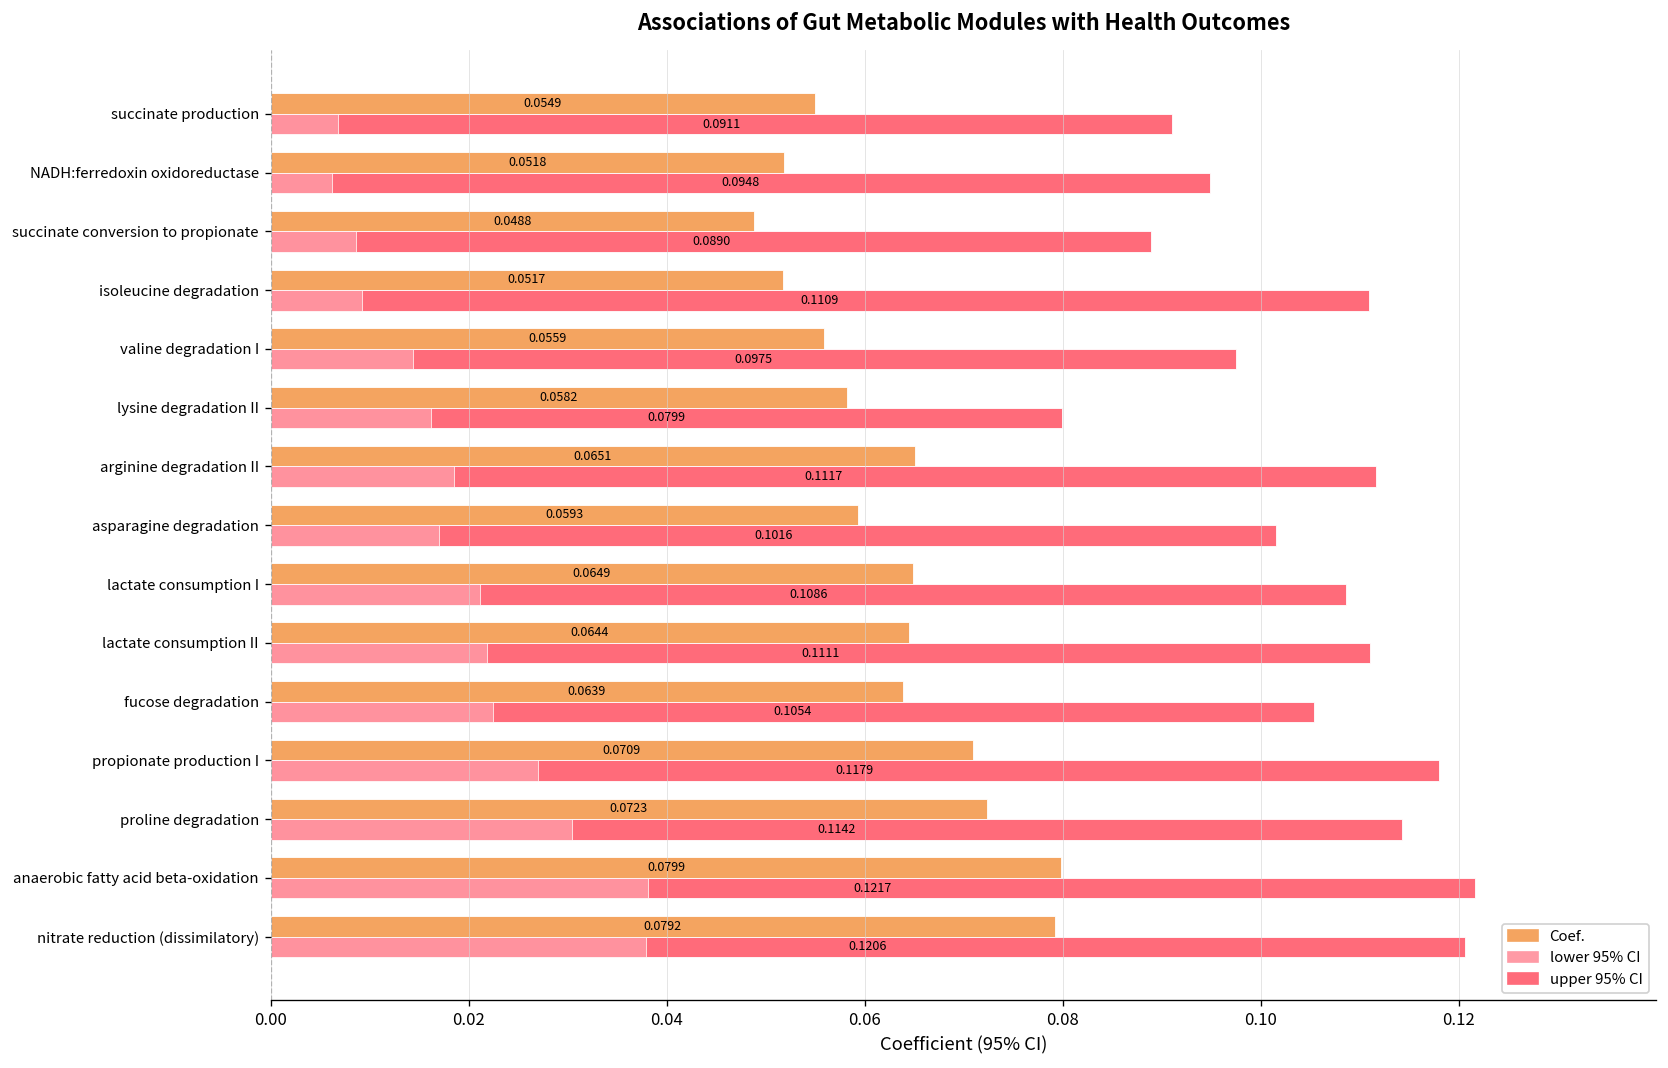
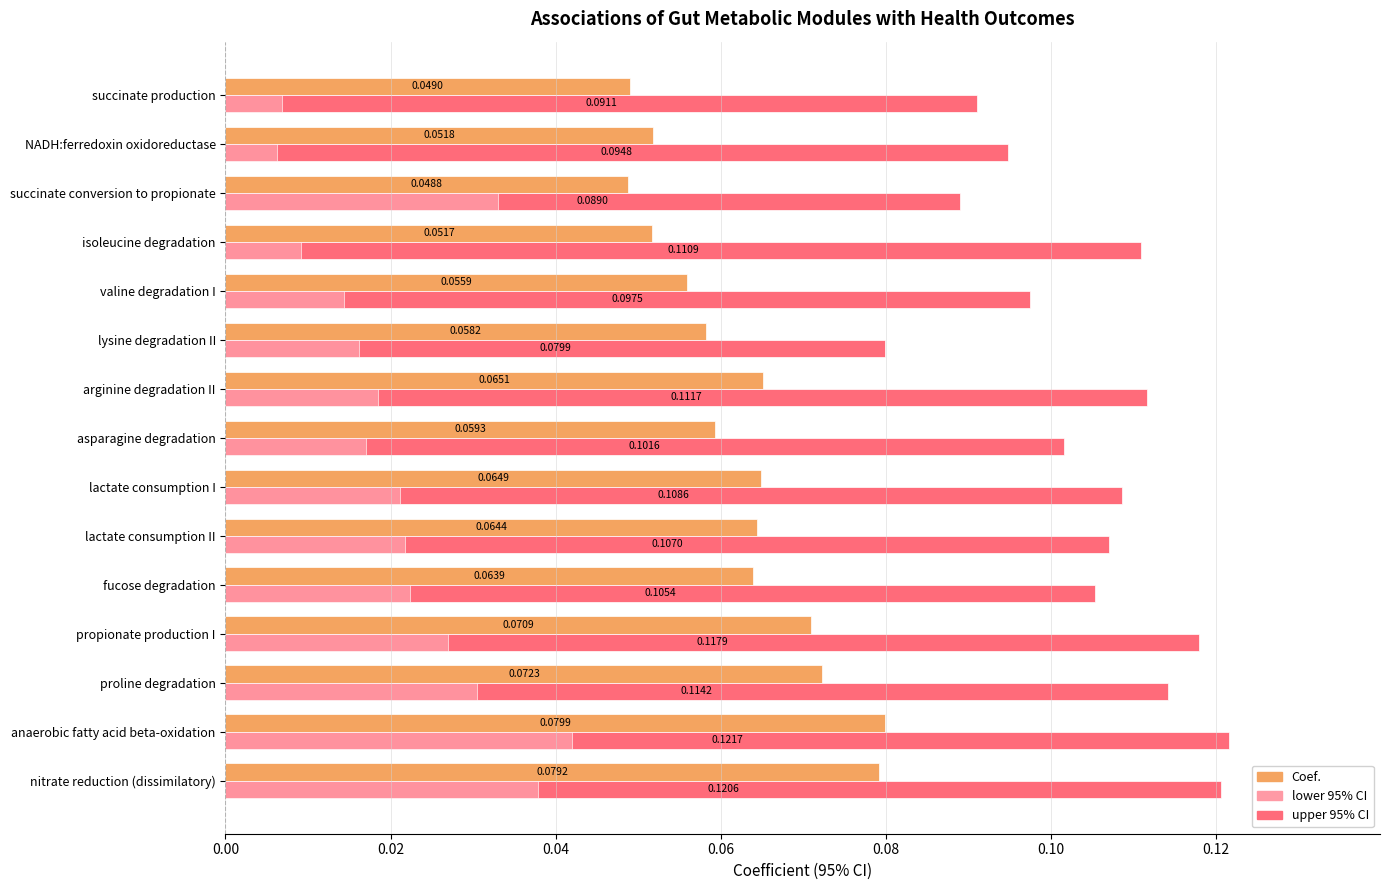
  {
    "Coef.": {
-     "succinate production": 0.0549,
+     "succinate production": 0.0490,
      "NADH:ferredoxin oxidoreductase": 0.0518,
      "succinate conversion to propionate": 0.0488,
      "isoleucine degradation": 0.0517,
      "valine degradation I": 0.0559,
      "lysine degradation II": 0.0582,
      "arginine degradation II": 0.0651,
      "asparagine degradation": 0.0593,
      "lactate consumption I": 0.0649,
      "lactate consumption II": 0.0644,
      "fucose degradation": 0.0639,
      "propionate production I": 0.0709,
      "proline degradation": 0.0723,
      "anaerobic fatty acid beta-oxidation": 0.0799,
      "nitrate reduction (dissimilatory)": 0.0792
    },
    "upper 95% CI": {
      "succinate production": 0.0911,
      "NADH:ferredoxin oxidoreductase": 0.0948,
      "succinate conversion to propionate": 0.0890,
      "isoleucine degradation": 0.1109,
      "valine degradation I": 0.0975,
      "lysine degradation II": 0.0799,
      "arginine degradation II": 0.1117,
      "asparagine degradation": 0.1016,
      "lactate consumption I": 0.1086,
-     "lactate consumption II": 0.1111,
+     "lactate consumption II": 0.1070,
      "fucose degradation": 0.1054,
      "propionate production I": 0.1179,
      "proline degradation": 0.1142,
      "anaerobic fatty acid beta-oxidation": 0.1217,
      "nitrate reduction (dissimilatory)": 0.1206
    },
    "lower 95% CI": {
-     "succinate conversion to propionate": 0.009,
-     "anaerobic fatty acid beta-oxidation": 0.038
+     "succinate conversion to propionate": 0.033,
+     "anaerobic fatty acid beta-oxidation": 0.042
    }
  }
